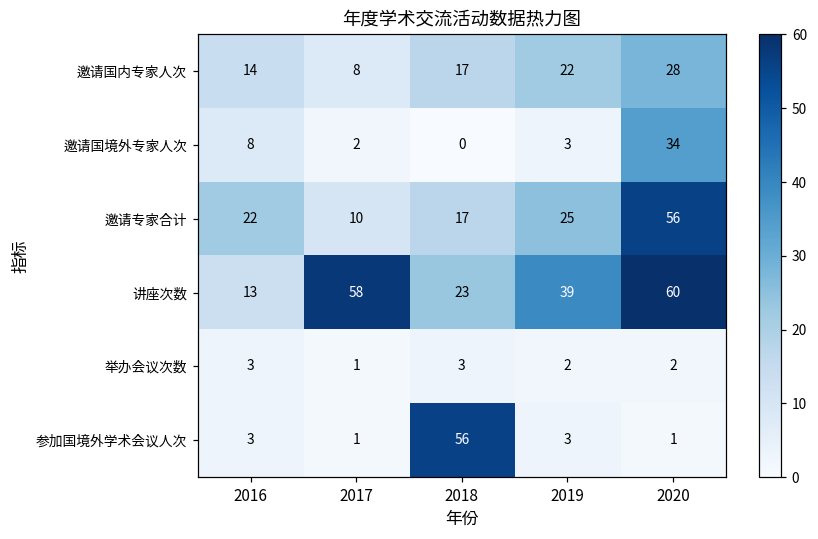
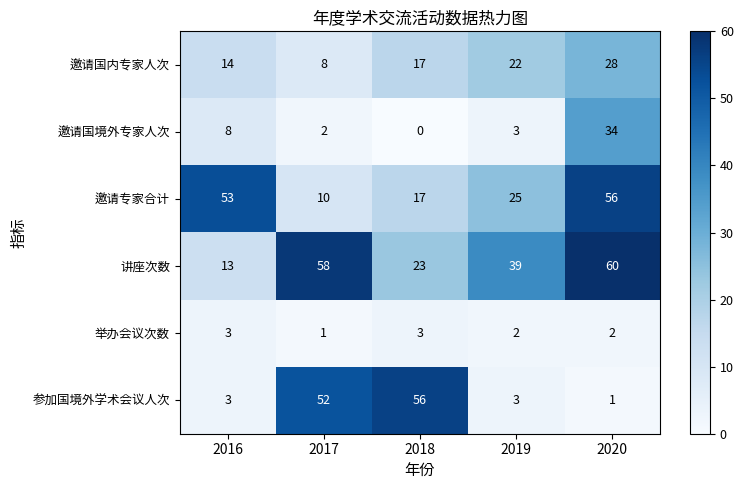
  {
    "邀请国内专家人次": {
      "2016": 14,
      "2017": 8,
      "2018": 17,
      "2019": 22,
      "2020": 28
    },
    "邀请国境外专家人次": {
      "2016": 8,
      "2017": 2,
      "2018": 0,
      "2019": 3,
      "2020": 34
    },
    "邀请专家合计": {
-     "2016": 22,
+     "2016": 53,
      "2017": 10,
      "2018": 17,
      "2019": 25,
      "2020": 56
    },
    "讲座次数": {
      "2016": 13,
      "2017": 58,
      "2018": 23,
      "2019": 39,
      "2020": 60
    },
    "举办会议次数": {
      "2016": 3,
      "2017": 1,
      "2018": 3,
      "2019": 2,
      "2020": 2
    },
    "参加国境外学术会议人次": {
      "2016": 3,
-     "2017": 1,
+     "2017": 52,
      "2018": 56,
      "2019": 3,
      "2020": 1
    }
  }
